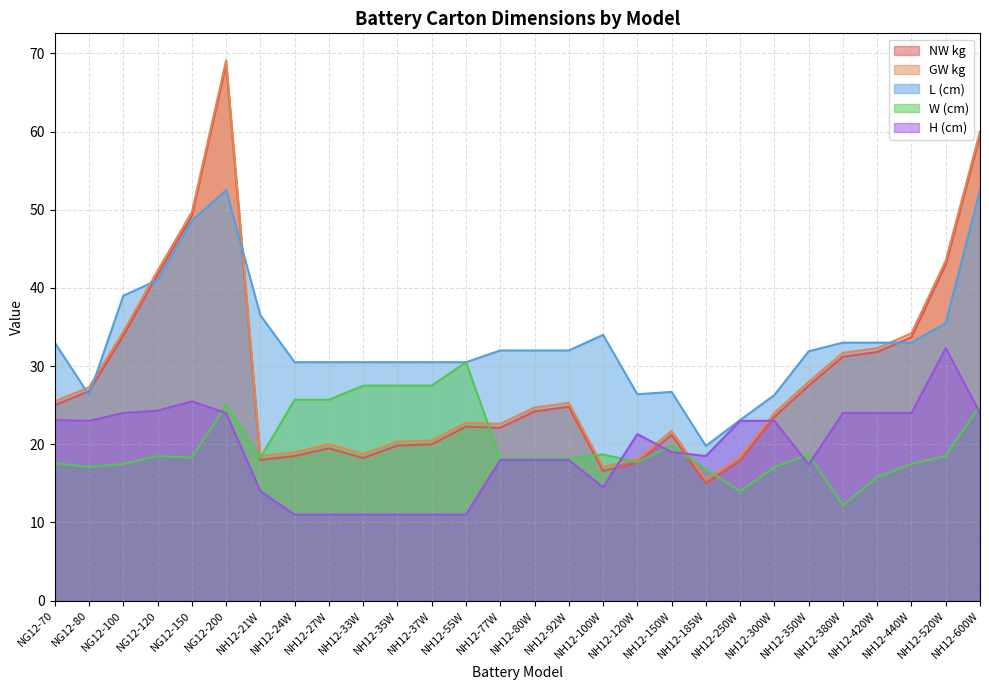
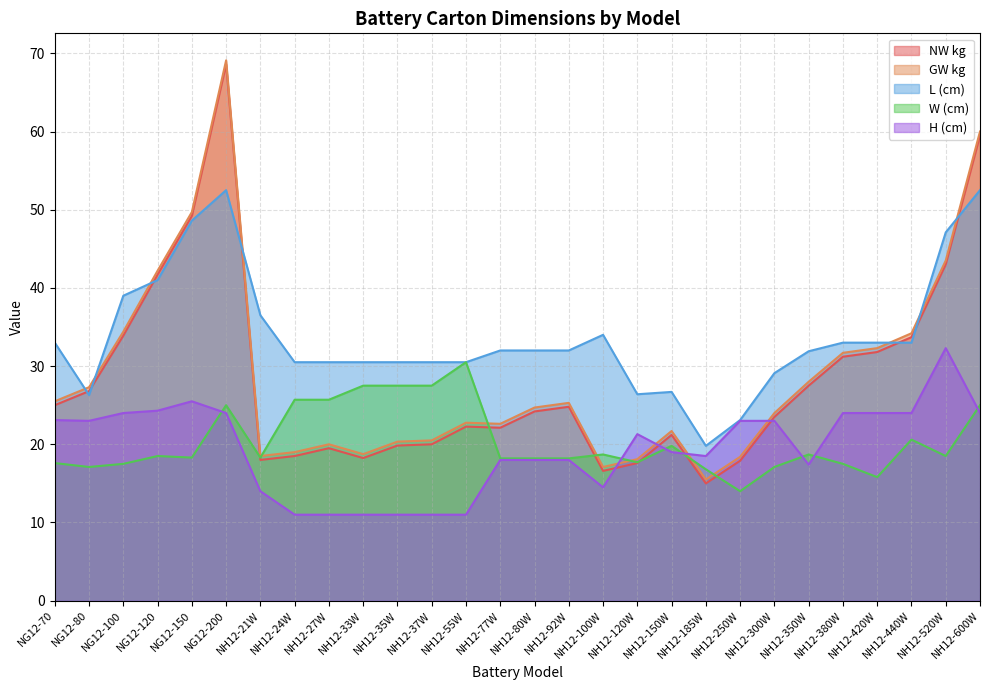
  {
    "L (cm)": {
      "NG12-70": 33,
      "NG12-80": 26,
      "NG12-100": 39,
      "NG12-120": 41,
      "NG12-150": 49,
      "NG12-200": 53,
      "NH12-21W": 37,
      "NH12-24W": 31,
      "NH12-27W": 31,
      "NH12-33W": 31,
      "NH12-35W": 31,
      "NH12-37W": 31,
      "NH12-77W": 32,
      "NH12-80W": 32,
      "NH12-92W": 32,
      "NH12-100W": 34,
      "NH12-120W": 26,
      "NH12-150W": 27,
      "NH12-185W": 20,
-     "NH12-300W": 26,
+     "NH12-300W": 29,
      "NH12-350W": 32,
      "NH12-380W": 33,
      "NH12-420W": 33,
      "NH12-440W": 33,
-     "NH12-520W": 36,
+     "NH12-520W": 47,
      "NH12-600W": 53
    },
    "W (cm)": {
      "NG12-70": 18,
      "NG12-80": 17,
      "NG12-100": 18,
      "NG12-120": 19,
      "NG12-150": 18,
      "NG12-200": 25,
      "NH12-24W": 26,
      "NH12-27W": 26,
      "NH12-33W": 28,
      "NH12-35W": 28,
      "NH12-37W": 28,
      "NH12-100W": 19,
      "NH12-150W": 20,
      "NH12-185W": 17,
      "NH12-250W": 14,
      "NH12-300W": 17,
      "NH12-350W": 19,
-     "NH12-380W": 12,
+     "NH12-380W": 18,
      "NH12-420W": 16,
-     "NH12-440W": 18,
+     "NH12-440W": 21,
      "NH12-520W": 19,
      "NH12-600W": 25
    },
    "H (cm)": {
      "NG12-70": 23,
      "NG12-80": 23,
      "NG12-100": 24,
      "NG12-120": 24,
      "NG12-150": 26,
      "NG12-200": 24,
      "NH12-21W": 14,
      "NH12-24W": 11,
      "NH12-27W": 11,
      "NH12-33W": 11,
      "NH12-35W": 11,
      "NH12-37W": 11,
      "NH12-55W": 11,
      "NH12-100W": 15,
      "NH12-120W": 21,
      "NH12-150W": 19,
      "NH12-185W": 19,
      "NH12-300W": 23,
      "NH12-350W": 17,
      "NH12-380W": 24,
      "NH12-420W": 24,
      "NH12-440W": 24,
      "NH12-520W": 32,
      "NH12-600W": 24
    }
  }
